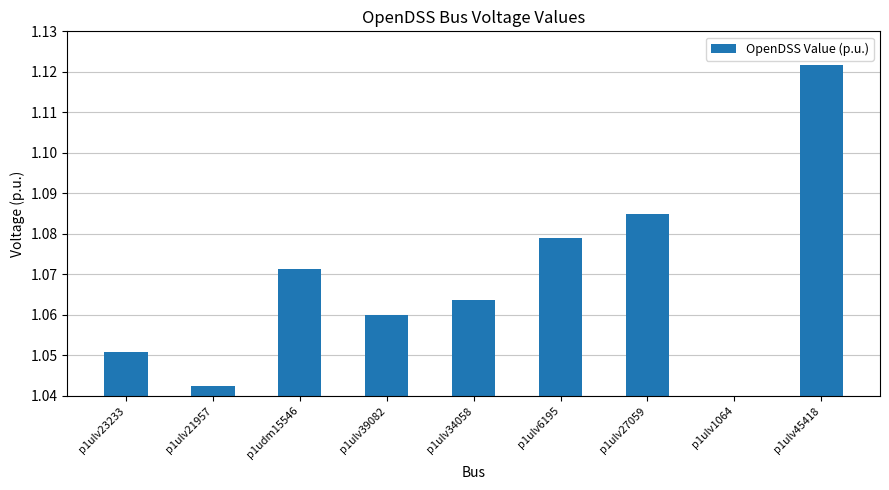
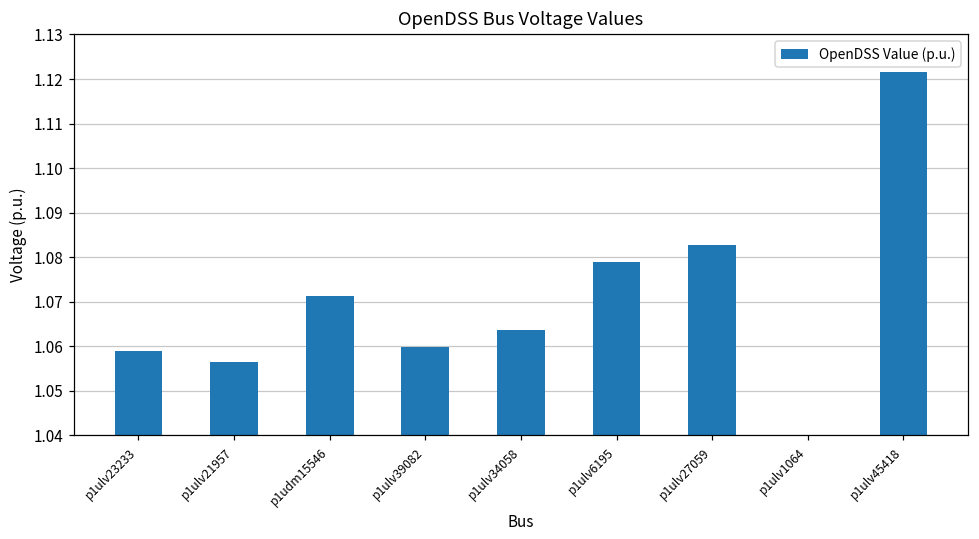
  {
-   "p1ulv23233": 1.051,
-   "p1ulv21957": 1.042,
+   "p1ulv23233": 1.059,
+   "p1ulv21957": 1.057,
    "p1udm15546": 1.071,
    "p1ulv39082": 1.060,
    "p1ulv34058": 1.064,
    "p1ulv6195": 1.079,
-   "p1ulv27059": 1.085,
+   "p1ulv27059": 1.083,
    "p1ulv45418": 1.122
  }
